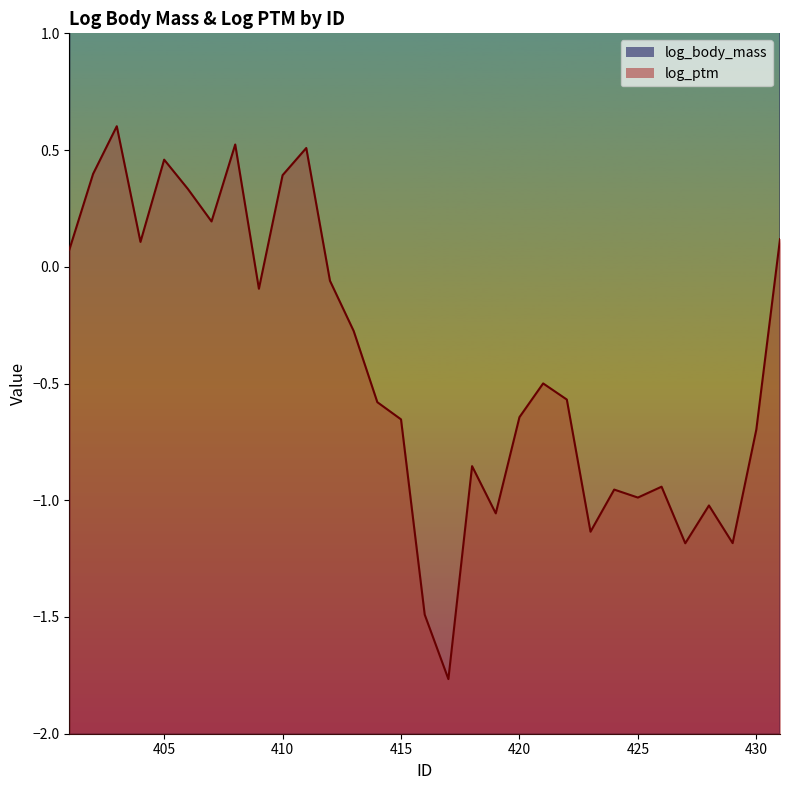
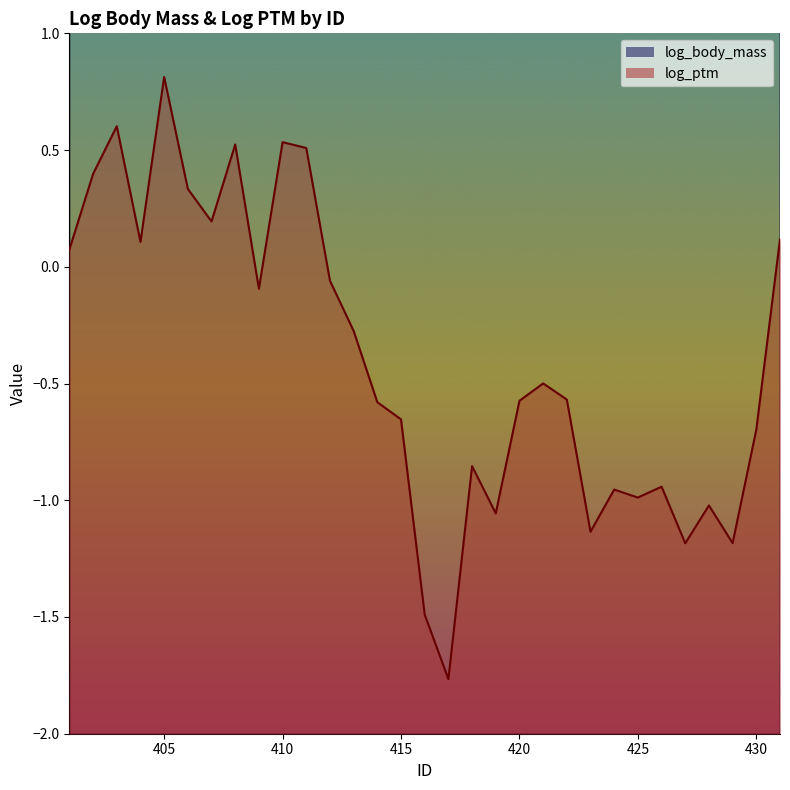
  {
    "log_ptm": {
-     "405": 0.46,
-     "410": 0.39,
+     "405": 0.81,
+     "410": 0.53,
      "415": -0.65,
-     "420": -0.64,
+     "420": -0.57,
      "425": -0.99,
      "430": -0.70
    }
  }
